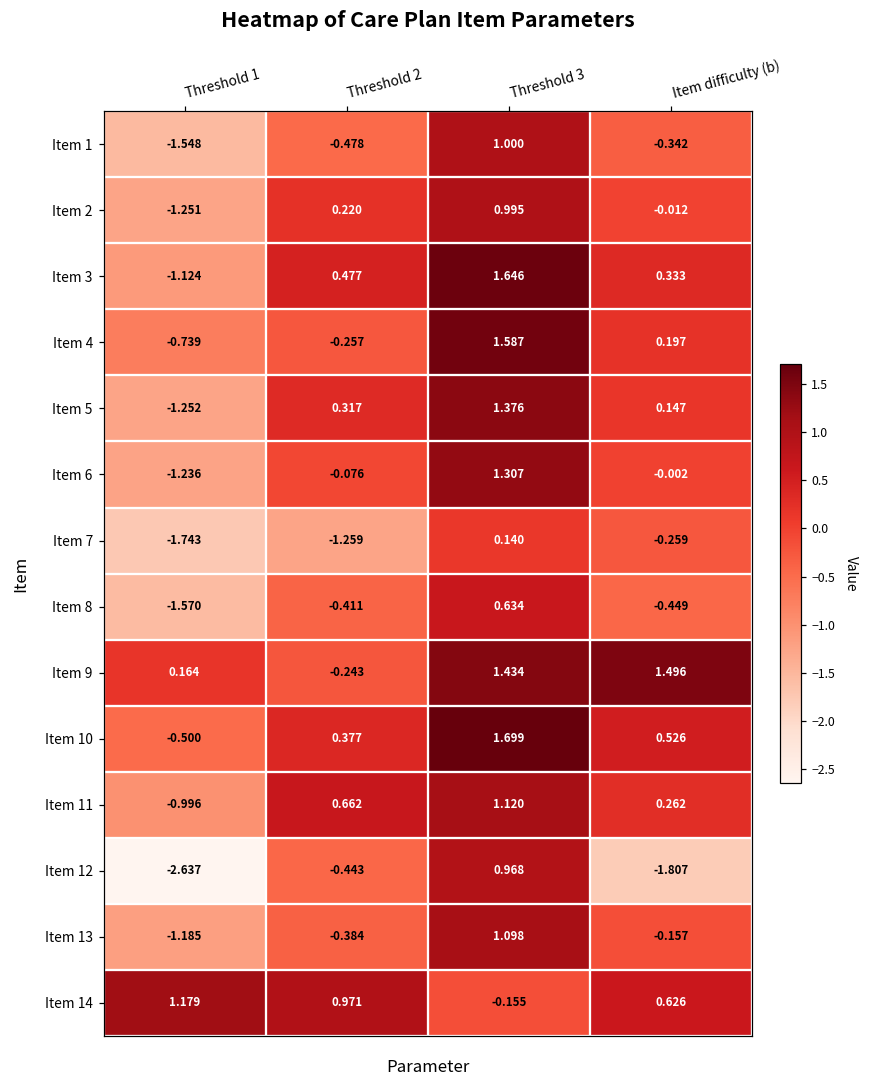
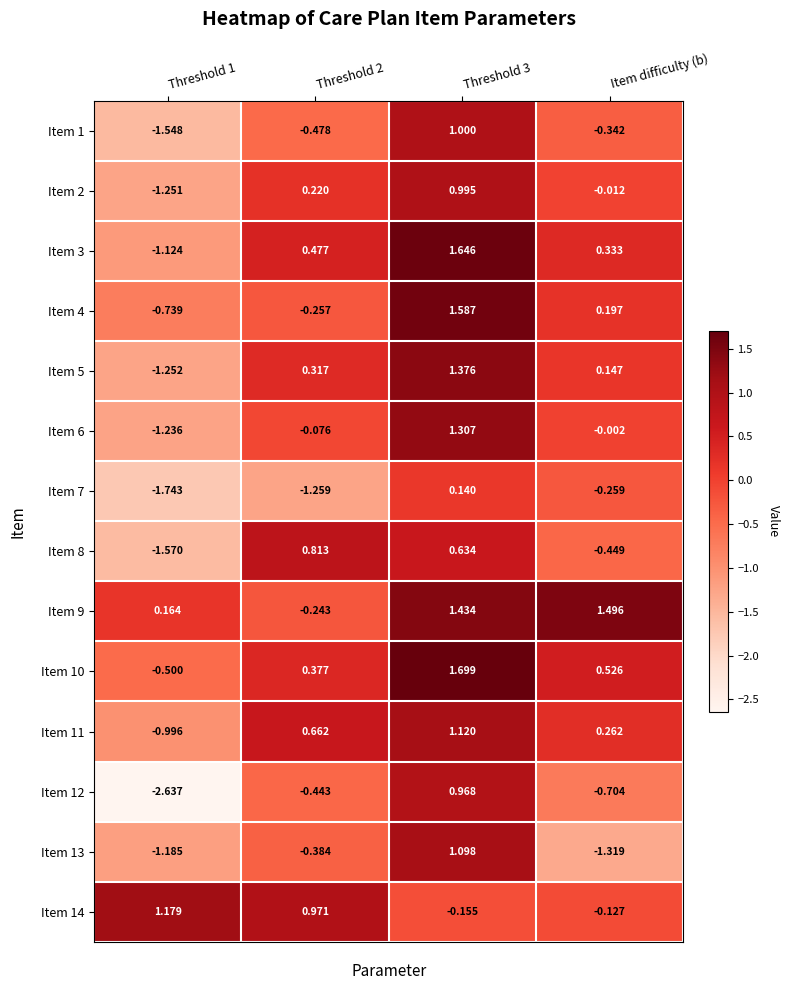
  {
    "Item 1": {
      "Threshold 1": -1.548,
      "Threshold 2": -0.478,
      "Threshold 3": 1.000,
      "Item difficulty (b)": -0.342
    },
    "Item 2": {
      "Threshold 1": -1.251,
      "Threshold 2": 0.220,
      "Threshold 3": 0.995,
      "Item difficulty (b)": -0.012
    },
    "Item 3": {
      "Threshold 1": -1.124,
      "Threshold 2": 0.477,
      "Threshold 3": 1.646,
      "Item difficulty (b)": 0.333
    },
    "Item 4": {
      "Threshold 1": -0.739,
      "Threshold 2": -0.257,
      "Threshold 3": 1.587,
      "Item difficulty (b)": 0.197
    },
    "Item 5": {
      "Threshold 1": -1.252,
      "Threshold 2": 0.317,
      "Threshold 3": 1.376,
      "Item difficulty (b)": 0.147
    },
    "Item 6": {
      "Threshold 1": -1.236,
      "Threshold 2": -0.076,
      "Threshold 3": 1.307,
      "Item difficulty (b)": -0.002
    },
    "Item 7": {
      "Threshold 1": -1.743,
      "Threshold 2": -1.259,
      "Threshold 3": 0.140,
      "Item difficulty (b)": -0.259
    },
    "Item 8": {
      "Threshold 1": -1.570,
-     "Threshold 2": -0.411,
+     "Threshold 2": 0.813,
      "Threshold 3": 0.634,
      "Item difficulty (b)": -0.449
    },
    "Item 9": {
      "Threshold 1": 0.164,
      "Threshold 2": -0.243,
      "Threshold 3": 1.434,
      "Item difficulty (b)": 1.496
    },
    "Item 10": {
      "Threshold 1": -0.500,
      "Threshold 2": 0.377,
      "Threshold 3": 1.699,
      "Item difficulty (b)": 0.526
    },
    "Item 11": {
      "Threshold 1": -0.996,
      "Threshold 2": 0.662,
      "Threshold 3": 1.120,
      "Item difficulty (b)": 0.262
    },
    "Item 12": {
      "Threshold 1": -2.637,
      "Threshold 2": -0.443,
      "Threshold 3": 0.968,
-     "Item difficulty (b)": -1.807
+     "Item difficulty (b)": -0.704
    },
    "Item 13": {
      "Threshold 1": -1.185,
      "Threshold 2": -0.384,
      "Threshold 3": 1.098,
-     "Item difficulty (b)": -0.157
+     "Item difficulty (b)": -1.319
    },
    "Item 14": {
      "Threshold 1": 1.179,
      "Threshold 2": 0.971,
      "Threshold 3": -0.155,
-     "Item difficulty (b)": 0.626
+     "Item difficulty (b)": -0.127
    }
  }
